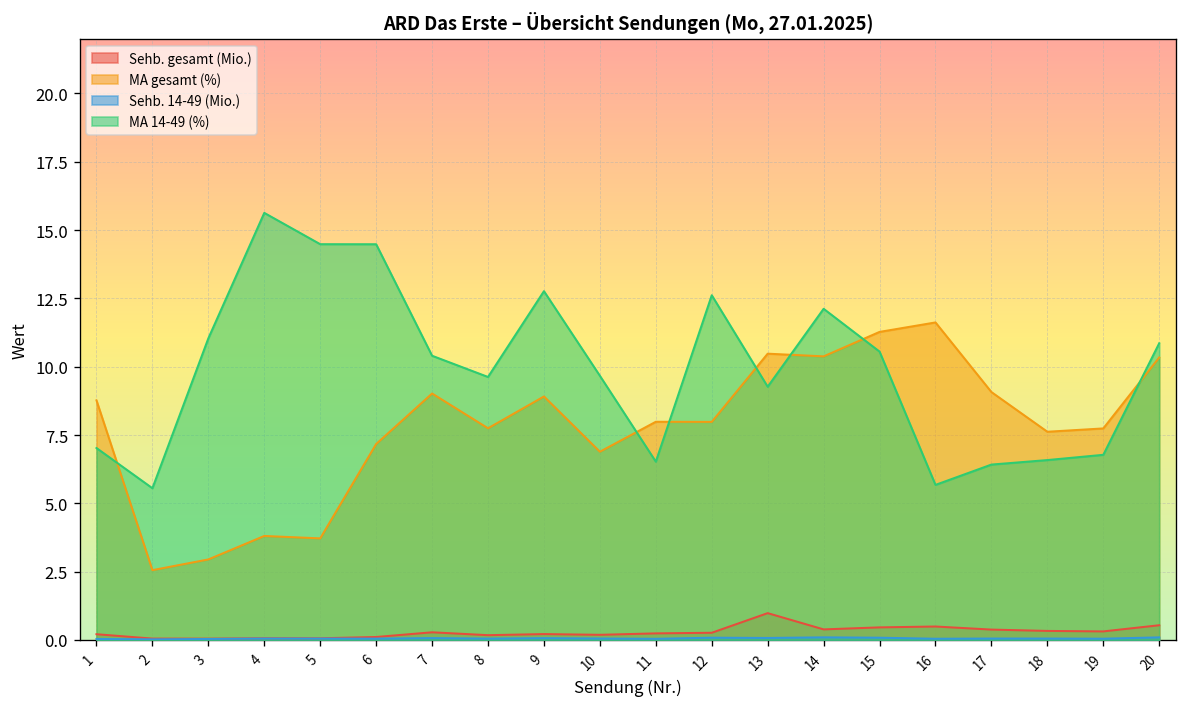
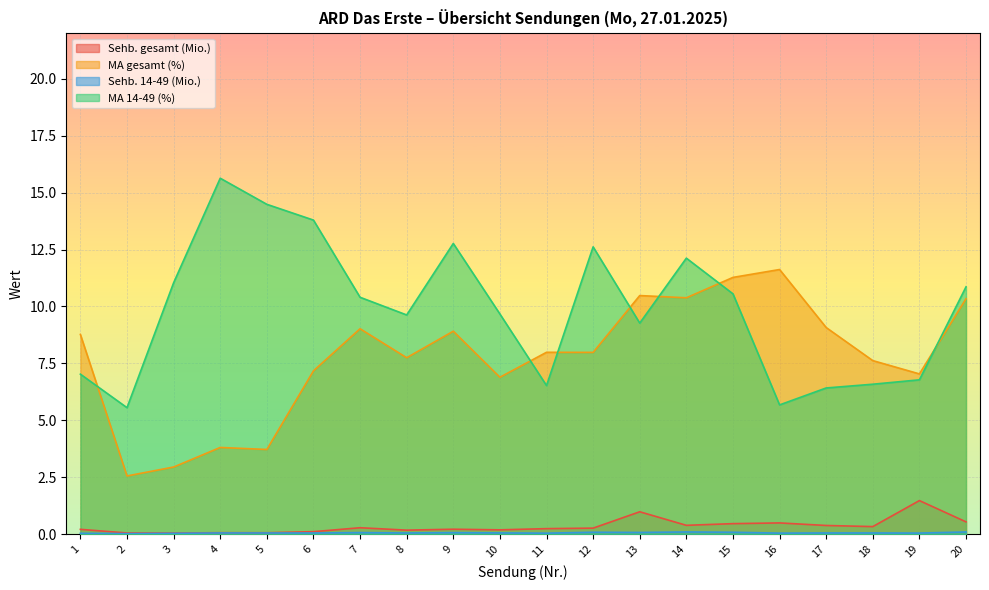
  {
    "Sehb. gesamt (Mio.)": {
      "1": 0.2,
      "7": 0.3,
      "8": 0.2,
      "9": 0.2,
      "10": 0.2,
      "11": 0.2,
      "12": 0.3,
      "13": 1.0,
      "14": 0.4,
      "15": 0.5,
      "16": 0.5,
      "17": 0.4,
      "18": 0.3,
-     "19": 0.3,
+     "19": 1.5,
      "20": 0.5
    },
    "MA gesamt (%)": {
      "1": 8.8,
      "2": 2.6,
      "3": 2.9,
      "4": 3.8,
      "5": 3.7,
      "6": 7.2,
      "7": 9.0,
      "8": 7.7,
      "9": 8.9,
      "10": 6.9,
      "11": 8.0,
      "12": 8.0,
      "13": 10.5,
      "14": 10.4,
      "15": 11.3,
      "16": 11.6,
      "17": 9.1,
      "18": 7.6,
-     "19": 7.7,
+     "19": 7.0,
      "20": 10.3
    },
    "Sehb. 14-49 (Mio.)": {
      "1": 0.0,
      "7": 0.1,
      "8": 0.1,
      "9": 0.1,
      "10": 0.1,
      "11": 0.0,
      "12": 0.1,
      "13": 0.1,
      "14": 0.1,
      "15": 0.1,
      "16": 0.0,
      "17": 0.1,
      "18": 0.1,
      "19": 0.0,
      "20": 0.1
    },
    "MA 14-49 (%)": {
      "1": 7.0,
      "2": 5.6,
      "3": 11.0,
      "4": 15.6,
      "5": 14.5,
-     "6": 14.5,
+     "6": 13.8,
      "7": 10.4,
      "8": 9.6,
      "9": 12.8,
      "10": 9.7,
      "11": 6.5,
      "12": 12.6,
      "13": 9.3,
      "14": 12.1,
      "15": 10.6,
      "16": 5.7,
      "17": 6.4,
      "18": 6.6,
      "19": 6.8,
      "20": 10.9
    }
  }
